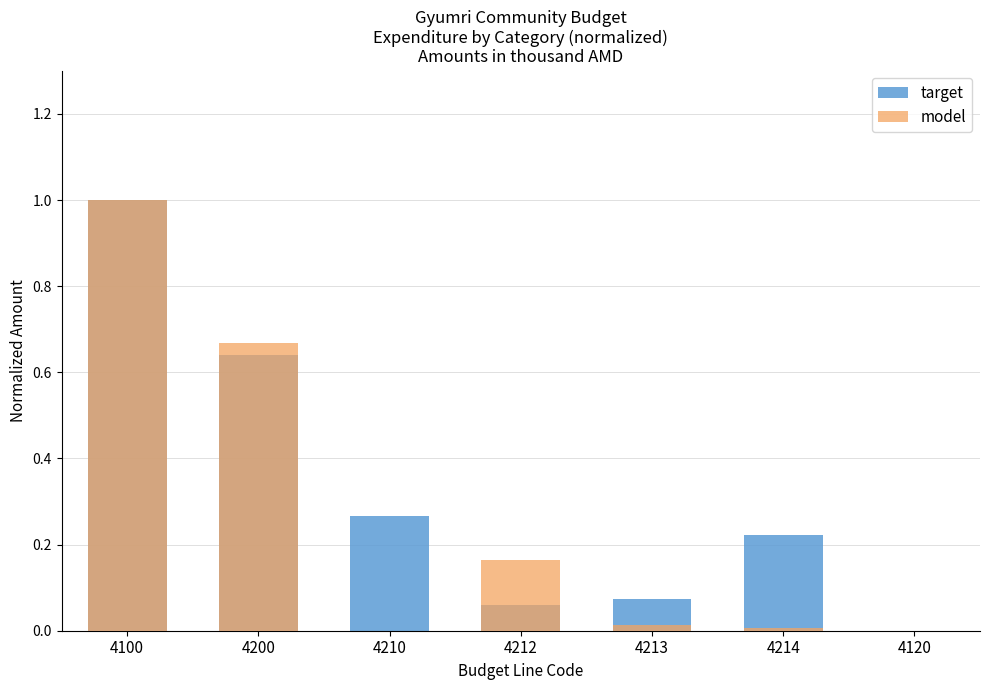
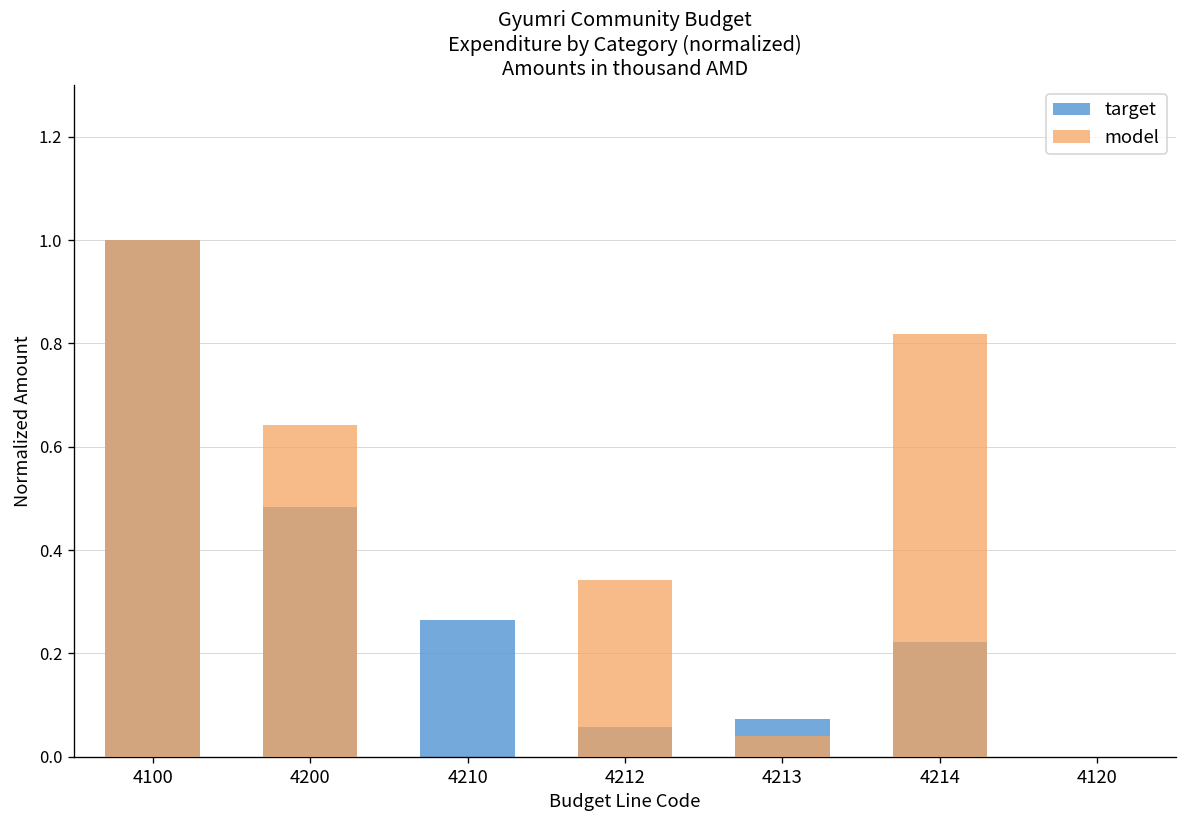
  {
    "target": {
      "4100": 1.00,
-     "4200": 0.64,
+     "4200": 0.48,
      "4210": 0.27,
      "4213": 0.07,
      "4120": 0.00
    },
    "model": {
      "4100": 1.00,
-     "4200": 0.67,
+     "4200": 0.64,
      "4210": 0.00,
-     "4212": 0.16,
-     "4213": 0.01,
-     "4214": 0.01,
+     "4212": 0.34,
+     "4213": 0.04,
+     "4214": 0.82,
      "4120": 0.00
    }
  }
